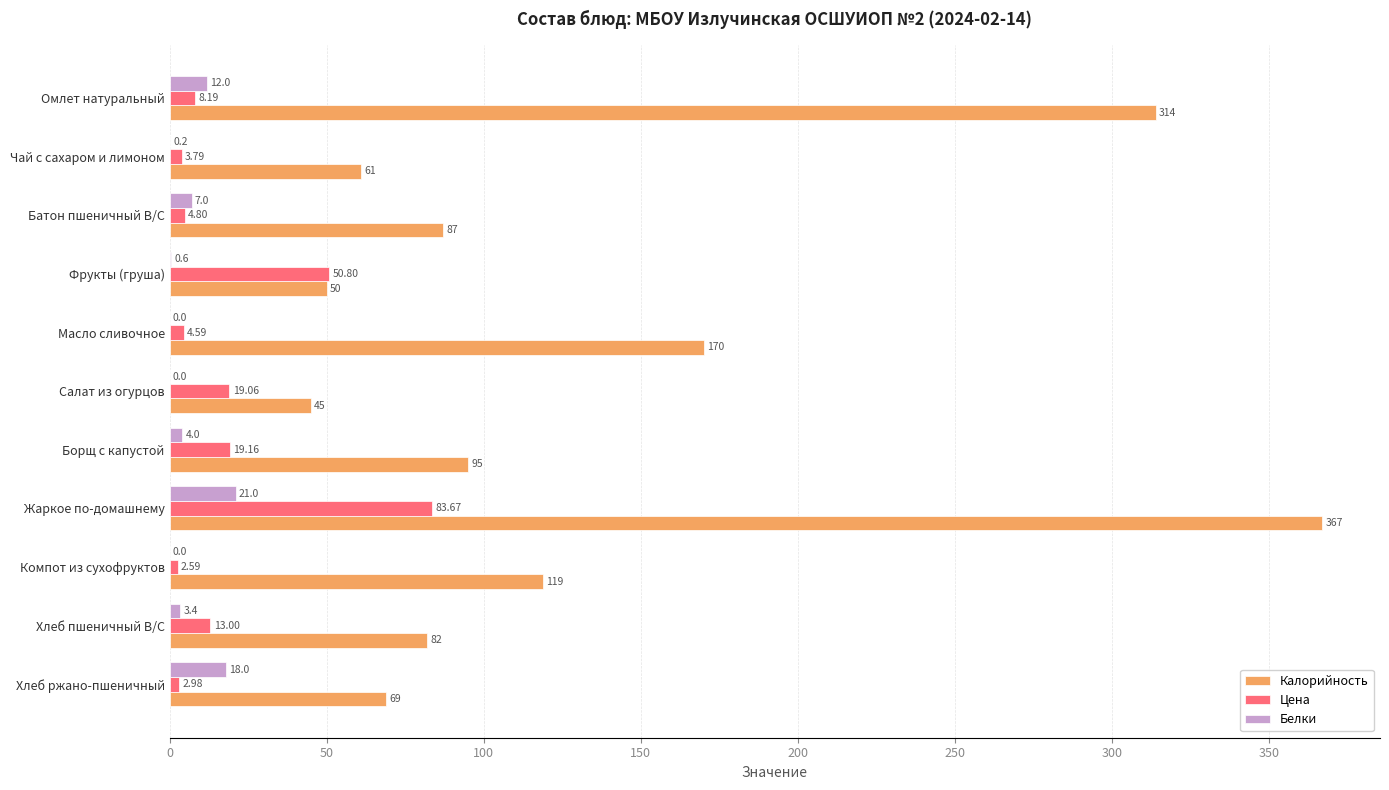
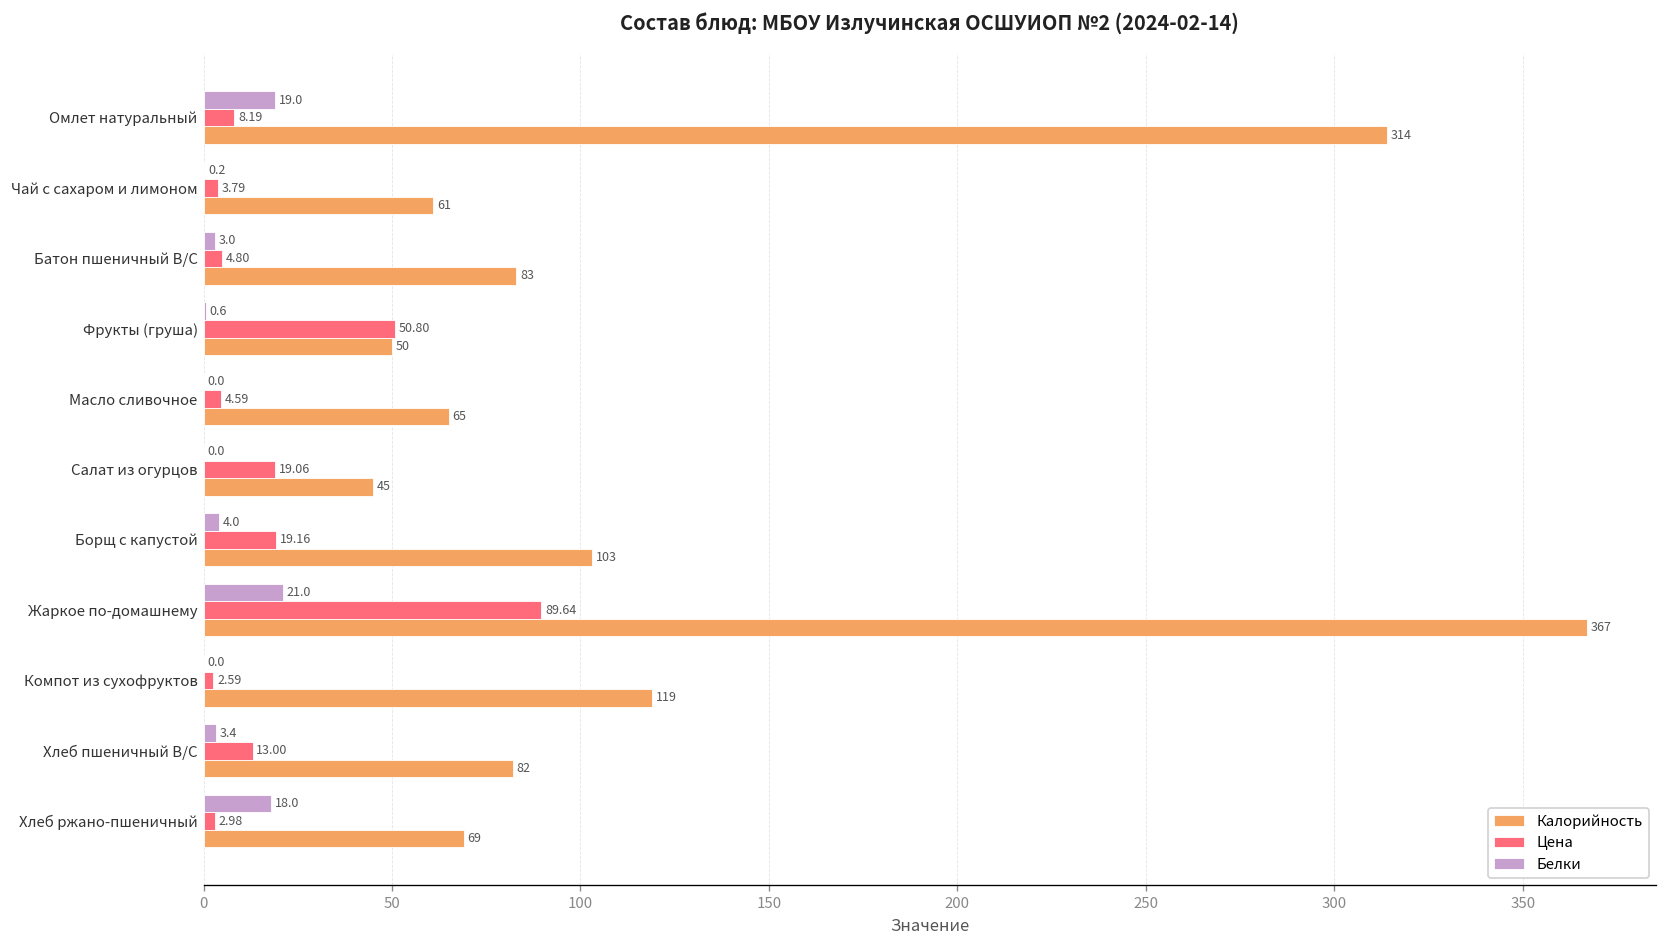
  {
    "Калорийность": {
      "Омлет натуральный": 314,
      "Чай с сахаром и лимоном": 61,
-     "Батон пшеничный В/С": 87,
+     "Батон пшеничный В/С": 83,
      "Фрукты (груша)": 50,
-     "Масло сливочное": 170,
+     "Масло сливочное": 65,
      "Салат из огурцов": 45,
-     "Борщ с капустой": 95,
+     "Борщ с капустой": 103,
      "Жаркое по-домашнему": 367,
      "Компот из сухофруктов": 119,
      "Хлеб пшеничный В/С": 82,
      "Хлеб ржано-пшеничный": 69
    },
    "Цена": {
      "Омлет натуральный": 8.19,
      "Чай с сахаром и лимоном": 3.79,
      "Батон пшеничный В/С": 4.80,
      "Фрукты (груша)": 50.80,
      "Масло сливочное": 4.59,
      "Салат из огурцов": 19.06,
      "Борщ с капустой": 19.16,
-     "Жаркое по-домашнему": 83.67,
+     "Жаркое по-домашнему": 89.64,
      "Компот из сухофруктов": 2.59,
      "Хлеб пшеничный В/С": 13.00,
      "Хлеб ржано-пшеничный": 2.98
    },
    "Белки": {
-     "Омлет натуральный": 12.0,
+     "Омлет натуральный": 19.0,
      "Чай с сахаром и лимоном": 0.2,
-     "Батон пшеничный В/С": 7.0,
+     "Батон пшеничный В/С": 3.0,
      "Фрукты (груша)": 0.6,
      "Масло сливочное": 0.0,
      "Салат из огурцов": 0.0,
      "Борщ с капустой": 4.0,
      "Жаркое по-домашнему": 21.0,
      "Компот из сухофруктов": 0.0,
      "Хлеб пшеничный В/С": 3.4,
      "Хлеб ржано-пшеничный": 18.0
    }
  }
